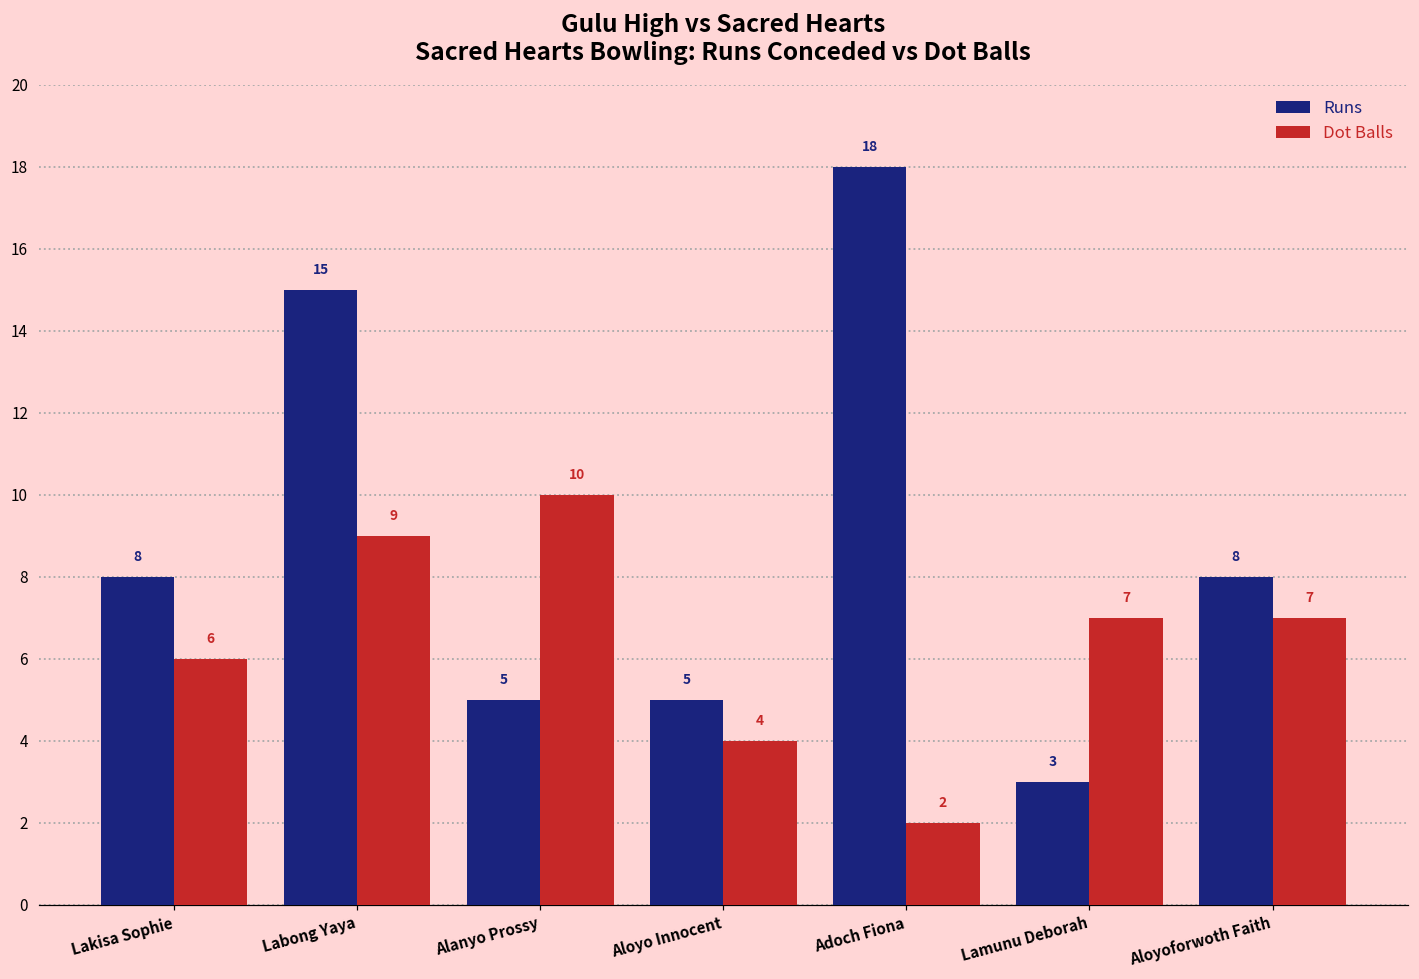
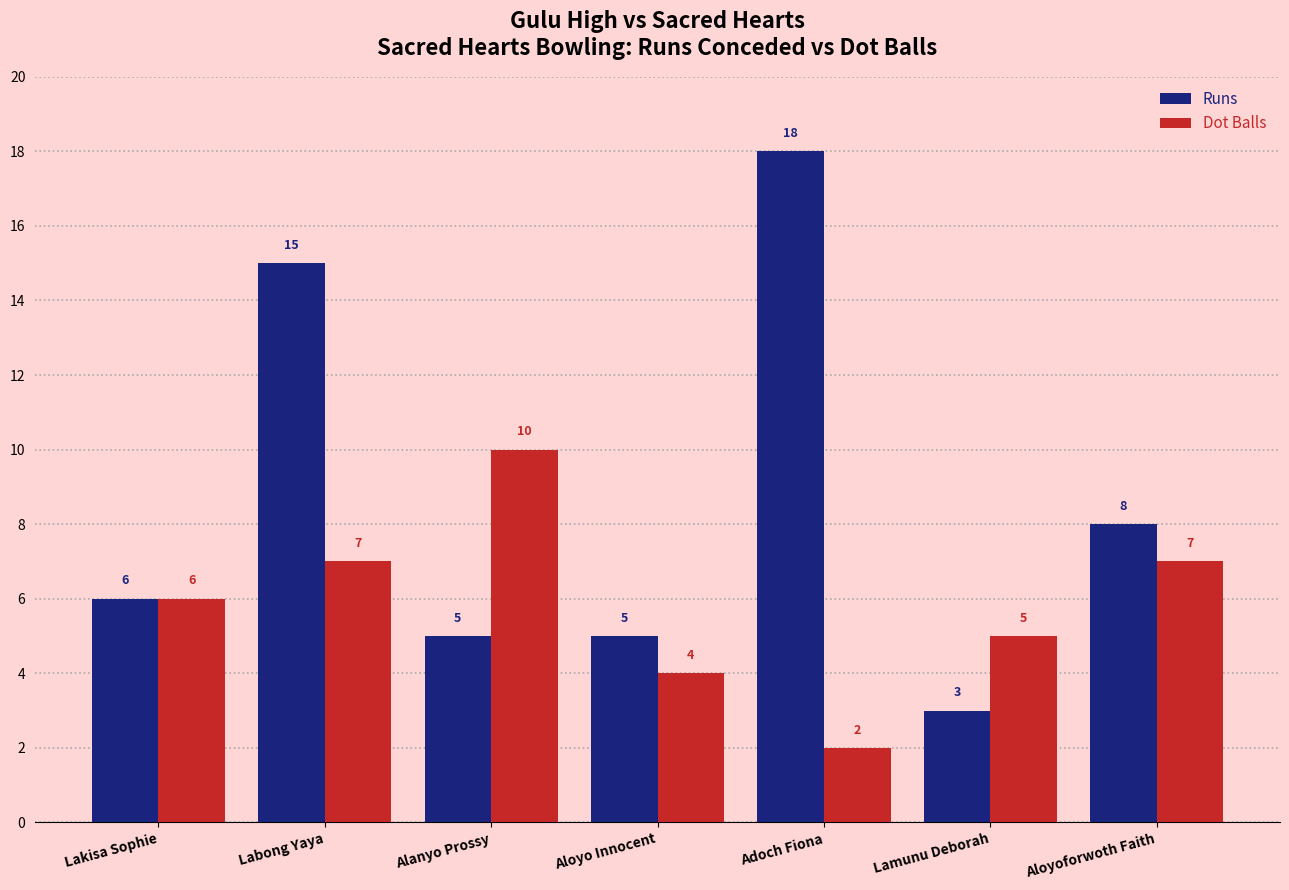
  {
    "Runs": {
-     "Lakisa Sophie": 8,
+     "Lakisa Sophie": 6,
      "Labong Yaya": 15,
      "Alanyo Prossy": 5,
      "Aloyo Innocent": 5,
      "Adoch Fiona": 18,
      "Lamunu Deborah": 3,
      "Aloyoforwoth Faith": 8
    },
    "Dot Balls": {
      "Lakisa Sophie": 6,
-     "Labong Yaya": 9,
+     "Labong Yaya": 7,
      "Alanyo Prossy": 10,
      "Aloyo Innocent": 4,
      "Adoch Fiona": 2,
-     "Lamunu Deborah": 7,
+     "Lamunu Deborah": 5,
      "Aloyoforwoth Faith": 7
    }
  }
